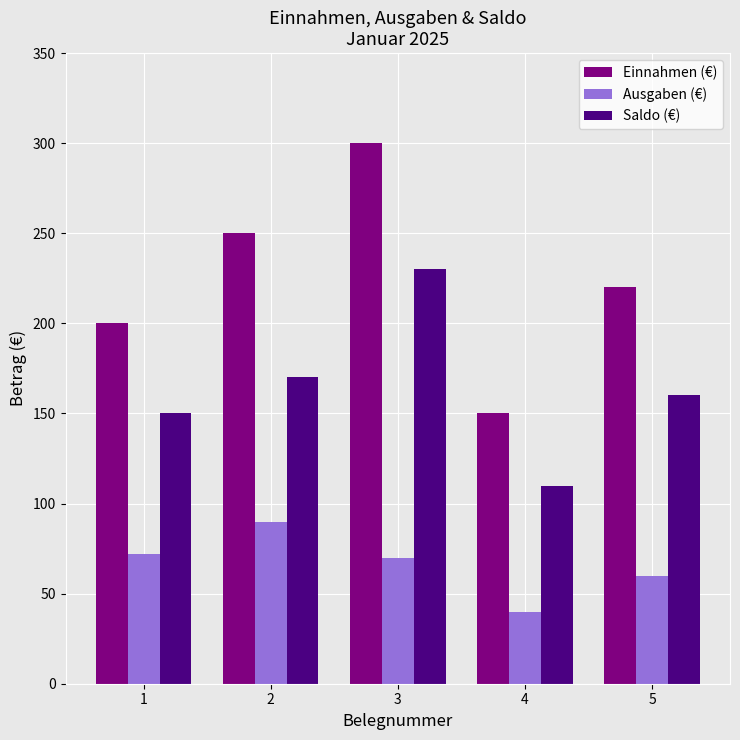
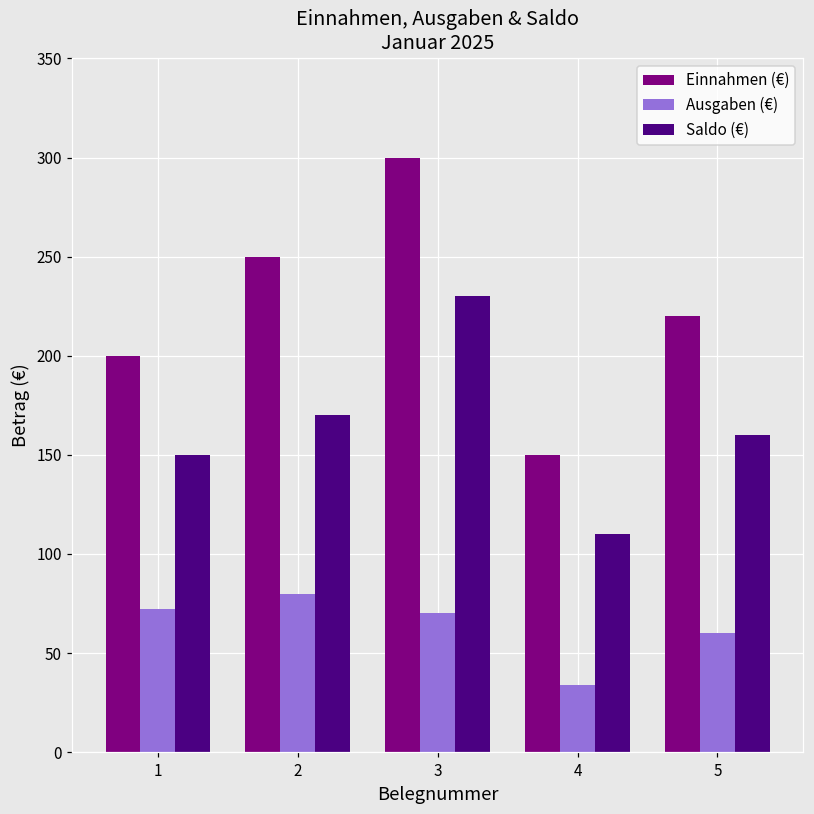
  {
    "Ausgaben (€)": {
      "1": 72,
-     "2": 90,
+     "2": 80,
      "3": 70,
-     "4": 40,
+     "4": 34,
      "5": 60
    }
  }
